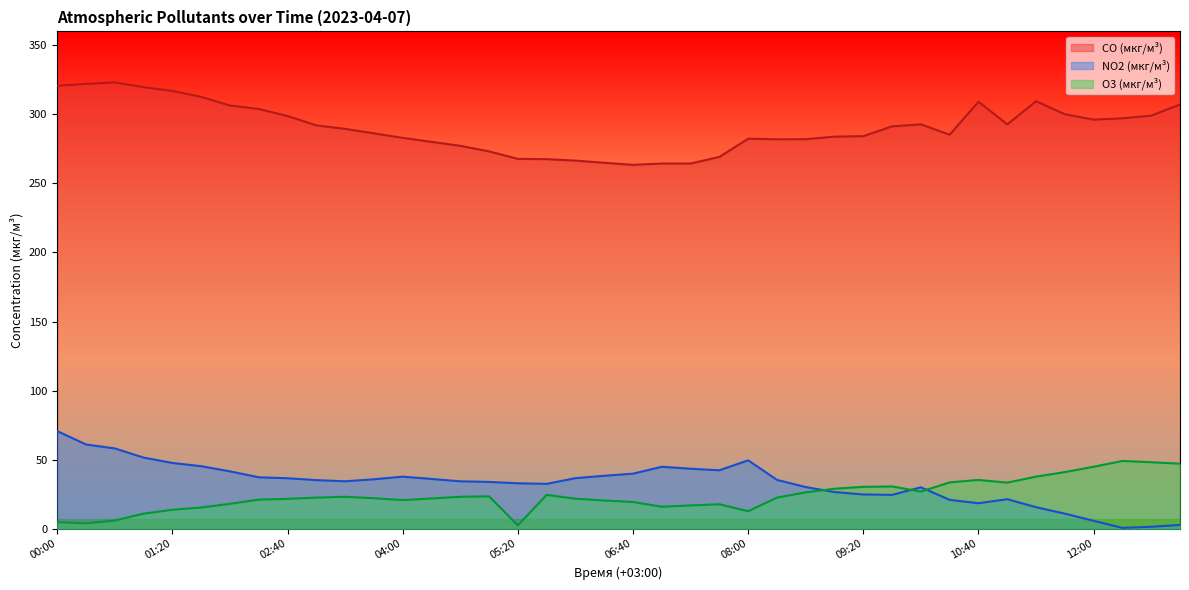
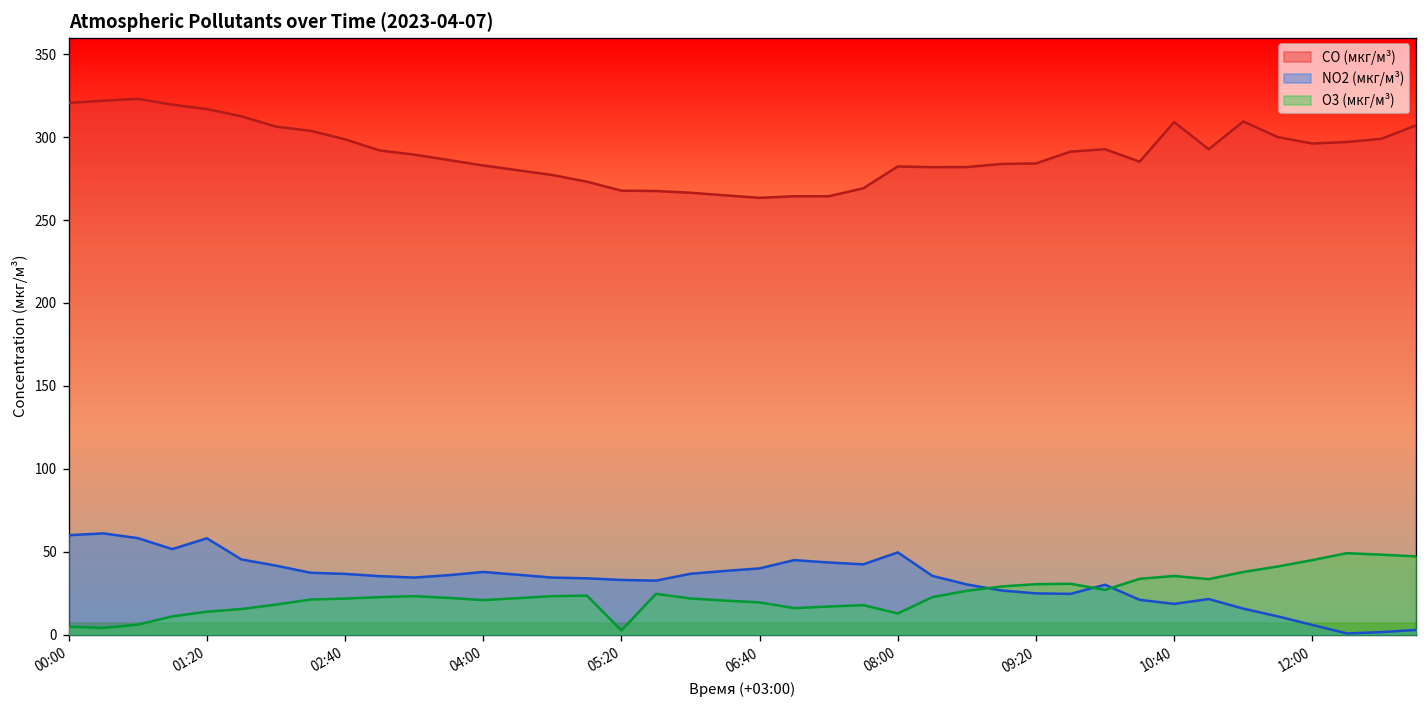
  {
    "CO (мкг/м³)": {
      "00:00": 321,
      "01:20": 317,
      "02:40": 299,
      "04:00": 283,
      "05:20": 268,
      "06:40": 263,
      "08:00": 282,
      "09:20": 284,
      "10:40": 309,
      "12:00": 296
    },
    "NO2 (мкг/м³)": {
-     "00:00": 71,
-     "01:20": 48,
+     "00:00": 60,
+     "01:20": 58,
      "02:40": 37,
      "04:00": 38,
      "05:20": 33,
      "06:40": 40,
      "08:00": 50,
      "09:20": 25,
      "10:40": 19
    },
    "O3 (мкг/м³)": {
      "01:20": 14,
      "02:40": 22,
      "04:00": 21,
      "06:40": 19,
      "08:00": 13,
      "09:20": 30,
      "10:40": 35,
      "12:00": 45
    }
  }
